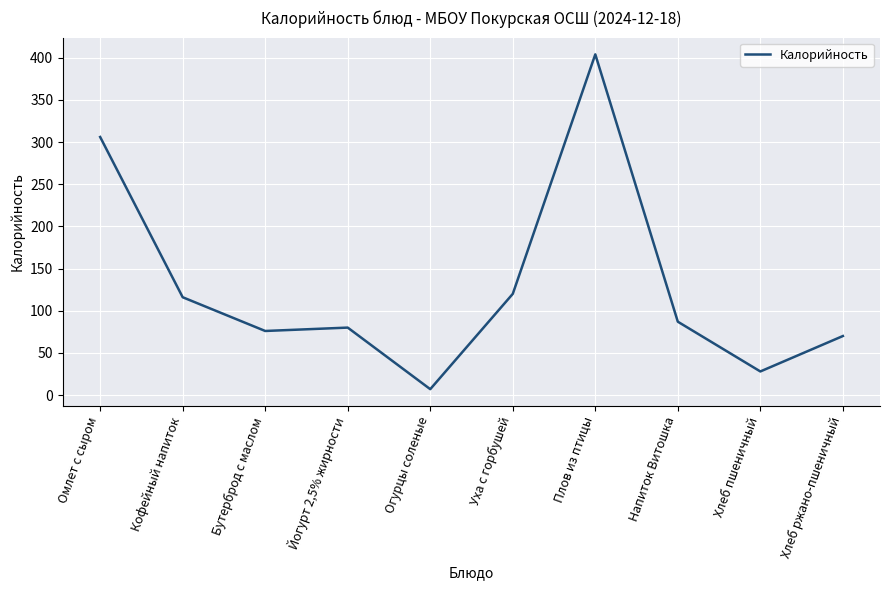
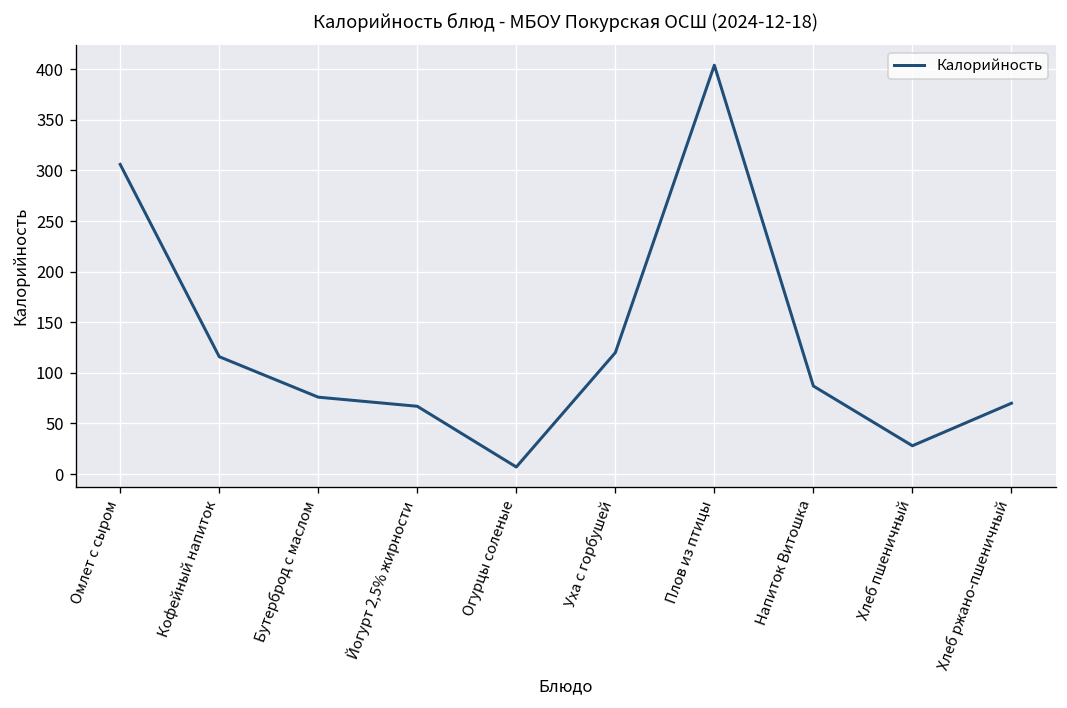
  {
    "Омлет с сыром": 310,
    "Кофейный напиток": 120,
    "Бутерброд с маслом": 80,
-   "Йогурт 2,5% жирности": 80,
+   "Йогурт 2,5% жирности": 70,
    "Огурцы соленые": 10,
    "Уха с горбушей": 120,
    "Плов из птицы": 400,
    "Напиток Витошка": 90,
    "Хлеб пшеничный": 30,
    "Хлеб ржано-пшеничный": 70
  }
